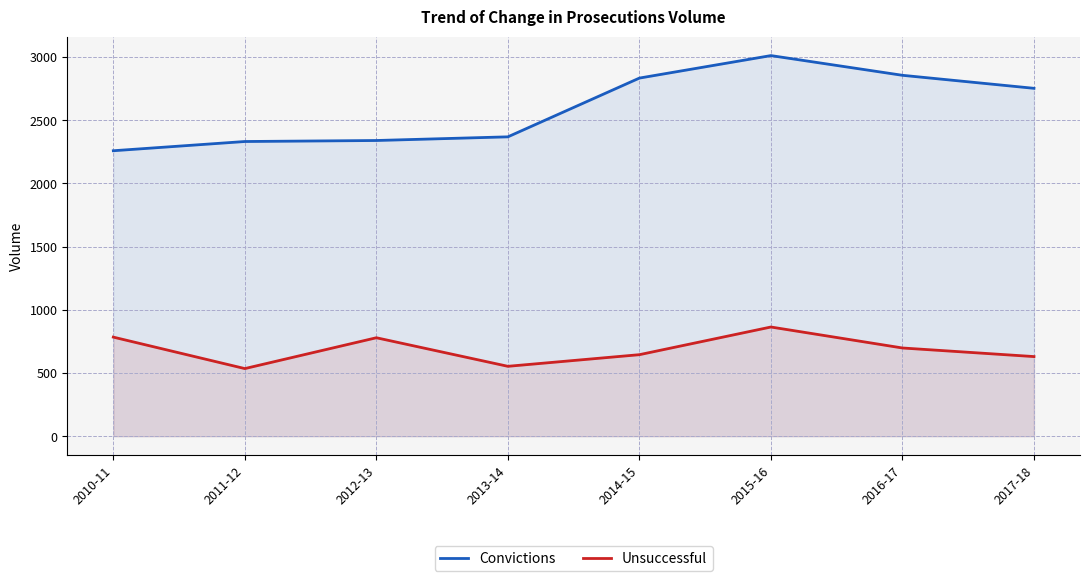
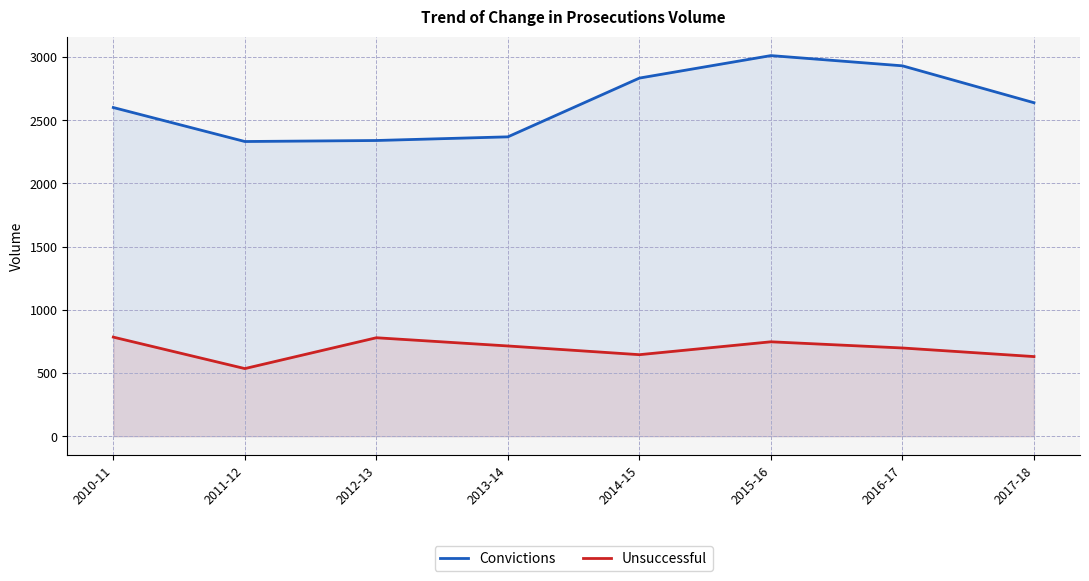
  {
    "Convictions": {
-     "2010-11": 2260,
+     "2010-11": 2600,
      "2011-12": 2330,
      "2012-13": 2340,
      "2013-14": 2370,
      "2014-15": 2830,
      "2015-16": 3010,
-     "2016-17": 2860,
-     "2017-18": 2750
+     "2016-17": 2930,
+     "2017-18": 2640
    },
    "Unsuccessful": {
      "2010-11": 780,
      "2011-12": 540,
      "2012-13": 780,
-     "2013-14": 550,
+     "2013-14": 710,
      "2014-15": 650,
-     "2015-16": 860,
+     "2015-16": 750,
      "2016-17": 700,
      "2017-18": 630
    }
  }
